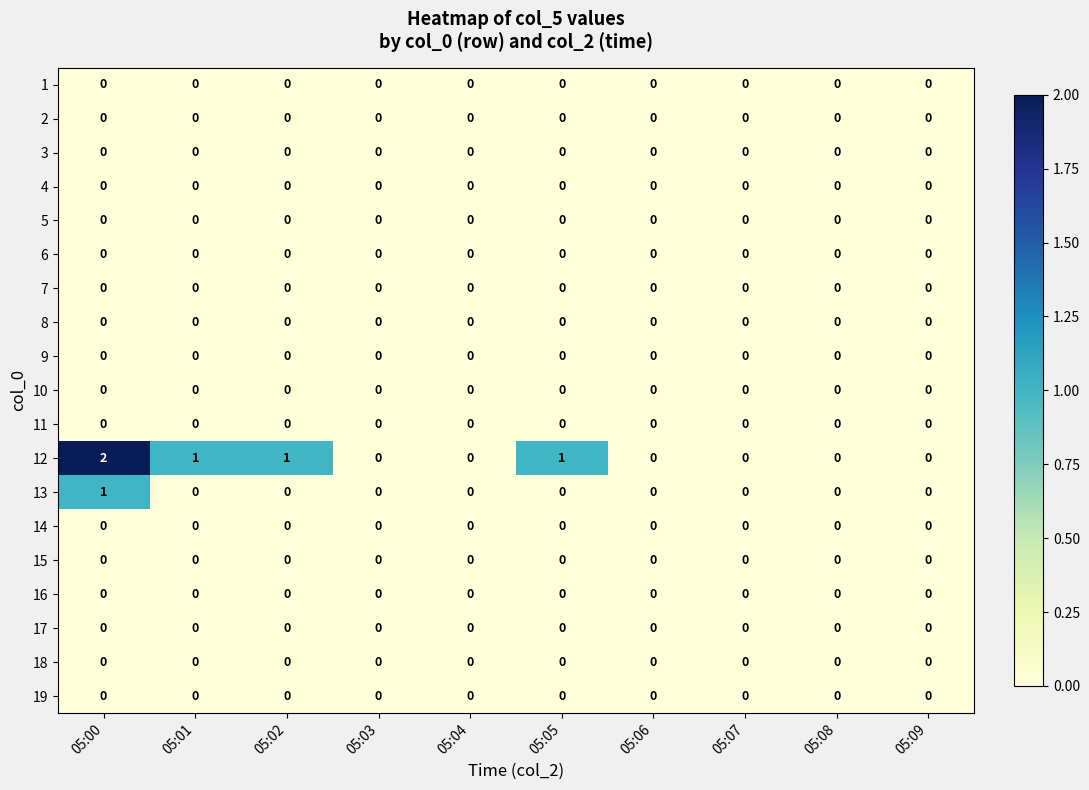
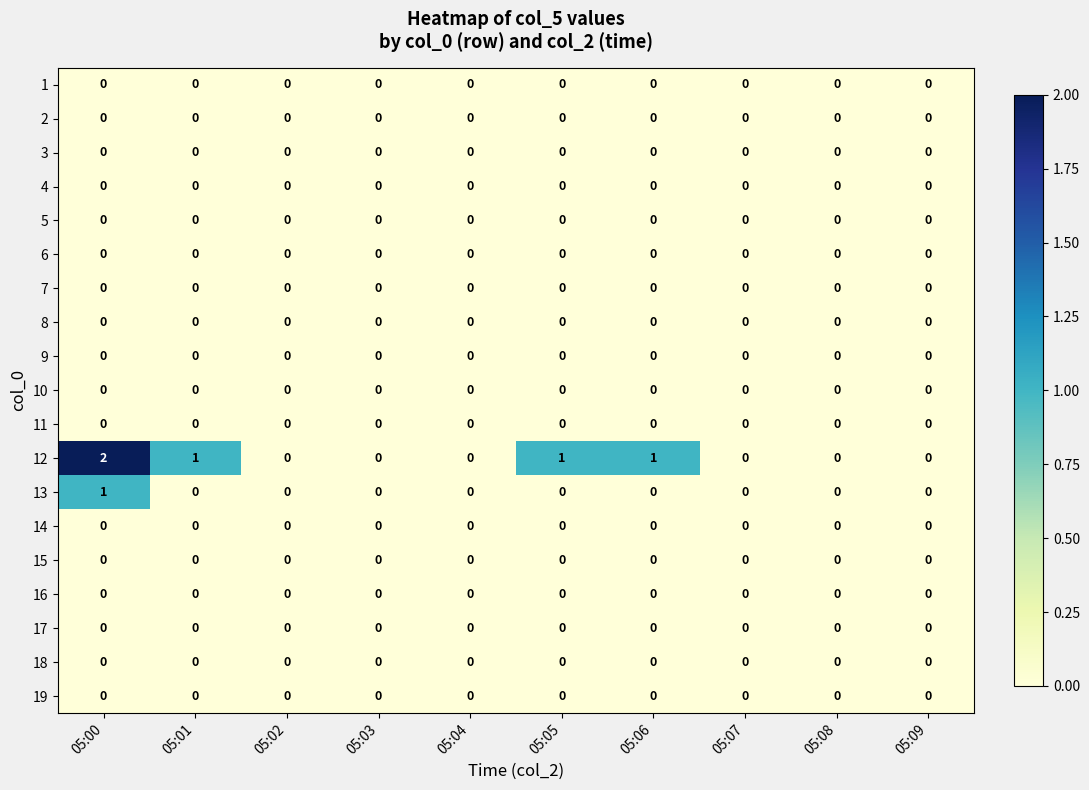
  {
    "1": {
      "05:00": 0,
      "05:01": 0,
      "05:02": 0,
      "05:03": 0,
      "05:04": 0,
      "05:05": 0,
      "05:06": 0,
      "05:07": 0,
      "05:08": 0,
      "05:09": 0
    },
    "2": {
      "05:00": 0,
      "05:01": 0,
      "05:02": 0,
      "05:03": 0,
      "05:04": 0,
      "05:05": 0,
      "05:06": 0,
      "05:07": 0,
      "05:08": 0,
      "05:09": 0
    },
    "3": {
      "05:00": 0,
      "05:01": 0,
      "05:02": 0,
      "05:03": 0,
      "05:04": 0,
      "05:05": 0,
      "05:06": 0,
      "05:07": 0,
      "05:08": 0,
      "05:09": 0
    },
    "4": {
      "05:00": 0,
      "05:01": 0,
      "05:02": 0,
      "05:03": 0,
      "05:04": 0,
      "05:05": 0,
      "05:06": 0,
      "05:07": 0,
      "05:08": 0,
      "05:09": 0
    },
    "5": {
      "05:00": 0,
      "05:01": 0,
      "05:02": 0,
      "05:03": 0,
      "05:04": 0,
      "05:05": 0,
      "05:06": 0,
      "05:07": 0,
      "05:08": 0,
      "05:09": 0
    },
    "6": {
      "05:00": 0,
      "05:01": 0,
      "05:02": 0,
      "05:03": 0,
      "05:04": 0,
      "05:05": 0,
      "05:06": 0,
      "05:07": 0,
      "05:08": 0,
      "05:09": 0
    },
    "7": {
      "05:00": 0,
      "05:01": 0,
      "05:02": 0,
      "05:03": 0,
      "05:04": 0,
      "05:05": 0,
      "05:06": 0,
      "05:07": 0,
      "05:08": 0,
      "05:09": 0
    },
    "8": {
      "05:00": 0,
      "05:01": 0,
      "05:02": 0,
      "05:03": 0,
      "05:04": 0,
      "05:05": 0,
      "05:06": 0,
      "05:07": 0,
      "05:08": 0,
      "05:09": 0
    },
    "9": {
      "05:00": 0,
      "05:01": 0,
      "05:02": 0,
      "05:03": 0,
      "05:04": 0,
      "05:05": 0,
      "05:06": 0,
      "05:07": 0,
      "05:08": 0,
      "05:09": 0
    },
    "10": {
      "05:00": 0,
      "05:01": 0,
      "05:02": 0,
      "05:03": 0,
      "05:04": 0,
      "05:05": 0,
      "05:06": 0,
      "05:07": 0,
      "05:08": 0,
      "05:09": 0
    },
    "11": {
      "05:00": 0,
      "05:01": 0,
      "05:02": 0,
      "05:03": 0,
      "05:04": 0,
      "05:05": 0,
      "05:06": 0,
      "05:07": 0,
      "05:08": 0,
      "05:09": 0
    },
    "12": {
      "05:00": 2,
      "05:01": 1,
-     "05:02": 1,
+     "05:02": 0,
      "05:03": 0,
      "05:04": 0,
      "05:05": 1,
-     "05:06": 0,
+     "05:06": 1,
      "05:07": 0,
      "05:08": 0,
      "05:09": 0
    },
    "13": {
      "05:00": 1,
      "05:01": 0,
      "05:02": 0,
      "05:03": 0,
      "05:04": 0,
      "05:05": 0,
      "05:06": 0,
      "05:07": 0,
      "05:08": 0,
      "05:09": 0
    },
    "14": {
      "05:00": 0,
      "05:01": 0,
      "05:02": 0,
      "05:03": 0,
      "05:04": 0,
      "05:05": 0,
      "05:06": 0,
      "05:07": 0,
      "05:08": 0,
      "05:09": 0
    },
    "15": {
      "05:00": 0,
      "05:01": 0,
      "05:02": 0,
      "05:03": 0,
      "05:04": 0,
      "05:05": 0,
      "05:06": 0,
      "05:07": 0,
      "05:08": 0,
      "05:09": 0
    },
    "16": {
      "05:00": 0,
      "05:01": 0,
      "05:02": 0,
      "05:03": 0,
      "05:04": 0,
      "05:05": 0,
      "05:06": 0,
      "05:07": 0,
      "05:08": 0,
      "05:09": 0
    },
    "17": {
      "05:00": 0,
      "05:01": 0,
      "05:02": 0,
      "05:03": 0,
      "05:04": 0,
      "05:05": 0,
      "05:06": 0,
      "05:07": 0,
      "05:08": 0,
      "05:09": 0
    },
    "18": {
      "05:00": 0,
      "05:01": 0,
      "05:02": 0,
      "05:03": 0,
      "05:04": 0,
      "05:05": 0,
      "05:06": 0,
      "05:07": 0,
      "05:08": 0,
      "05:09": 0
    },
    "19": {
      "05:00": 0,
      "05:01": 0,
      "05:02": 0,
      "05:03": 0,
      "05:04": 0,
      "05:05": 0,
      "05:06": 0,
      "05:07": 0,
      "05:08": 0,
      "05:09": 0
    }
  }
